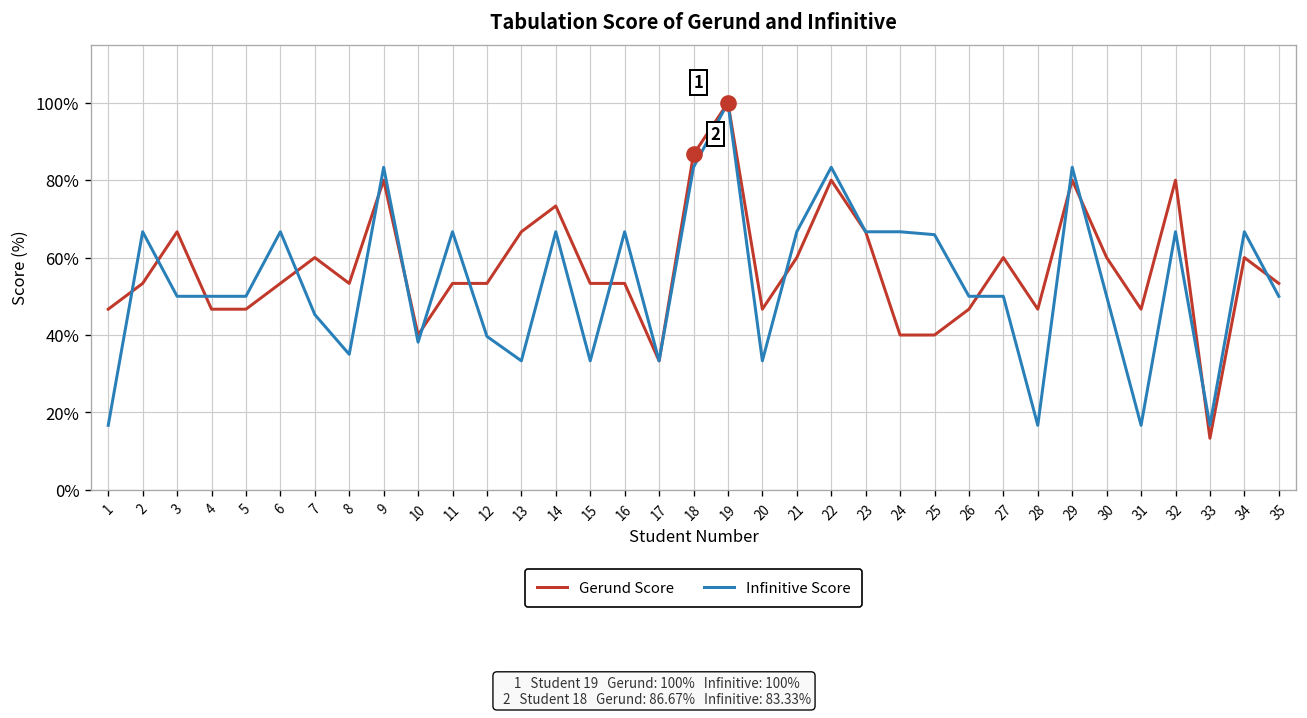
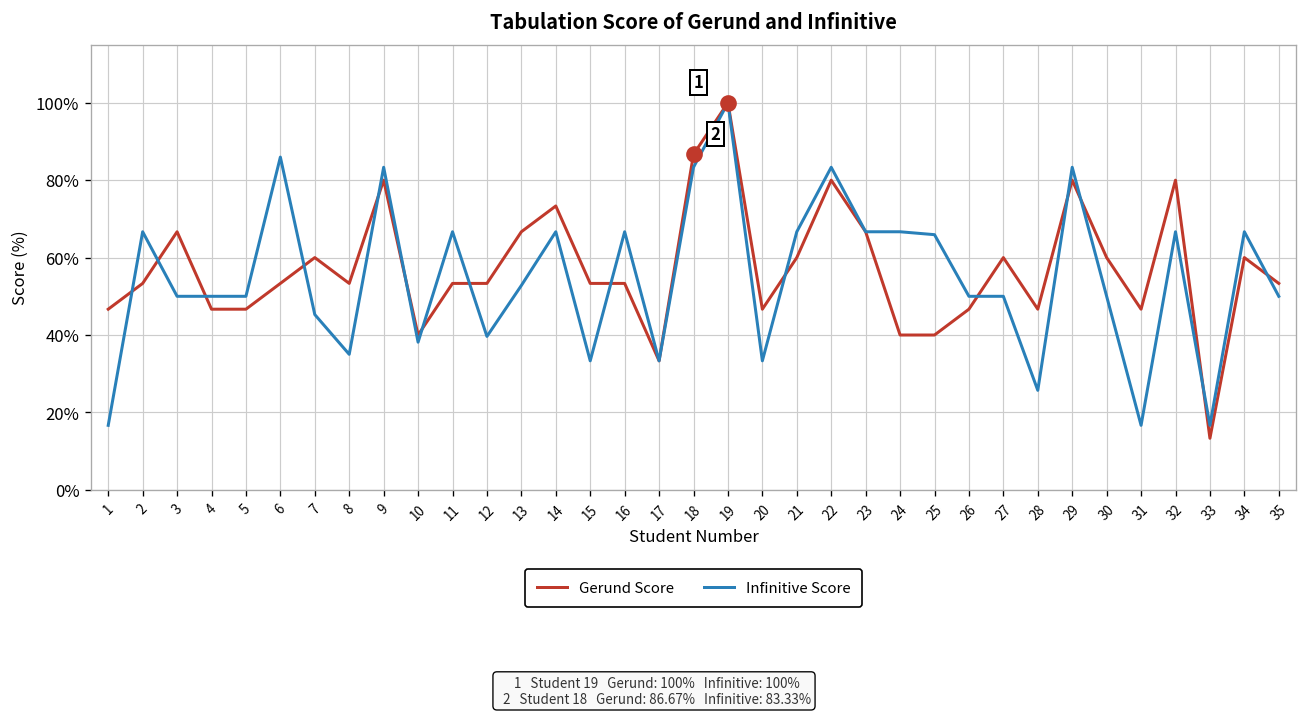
  {
    "Infinitive Score": {
      "1": "17%",
      "2": "67%",
      "3": "50%",
      "4": "50%",
      "5": "50%",
-     "6": "67%",
+     "6": "86%",
      "7": "45%",
      "8": "35%",
      "9": "83%",
      "10": "38%",
      "11": "67%",
      "12": "40%",
-     "13": "33%",
+     "13": "53%",
      "14": "67%",
      "15": "33%",
      "16": "67%",
      "18": "83%",
      "20": "33%",
      "21": "67%",
      "22": "83%",
      "24": "67%",
      "25": "66%",
      "26": "50%",
      "27": "50%",
-     "28": "17%",
+     "28": "26%",
      "29": "83%",
      "30": "50%",
      "31": "17%",
      "32": "67%",
      "33": "17%",
      "34": "67%",
      "35": "50%"
    }
  }
